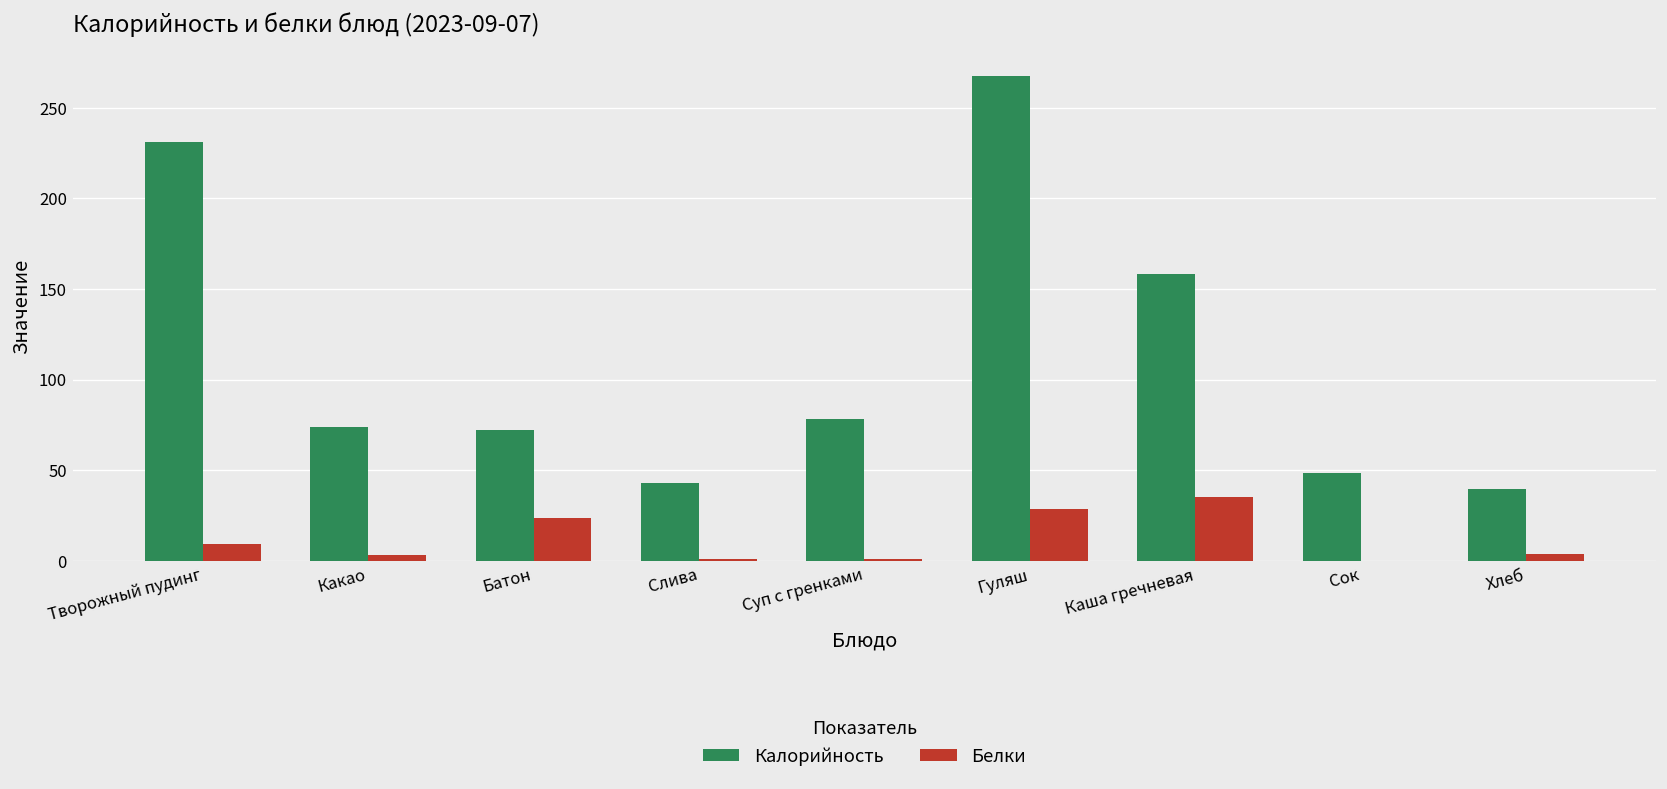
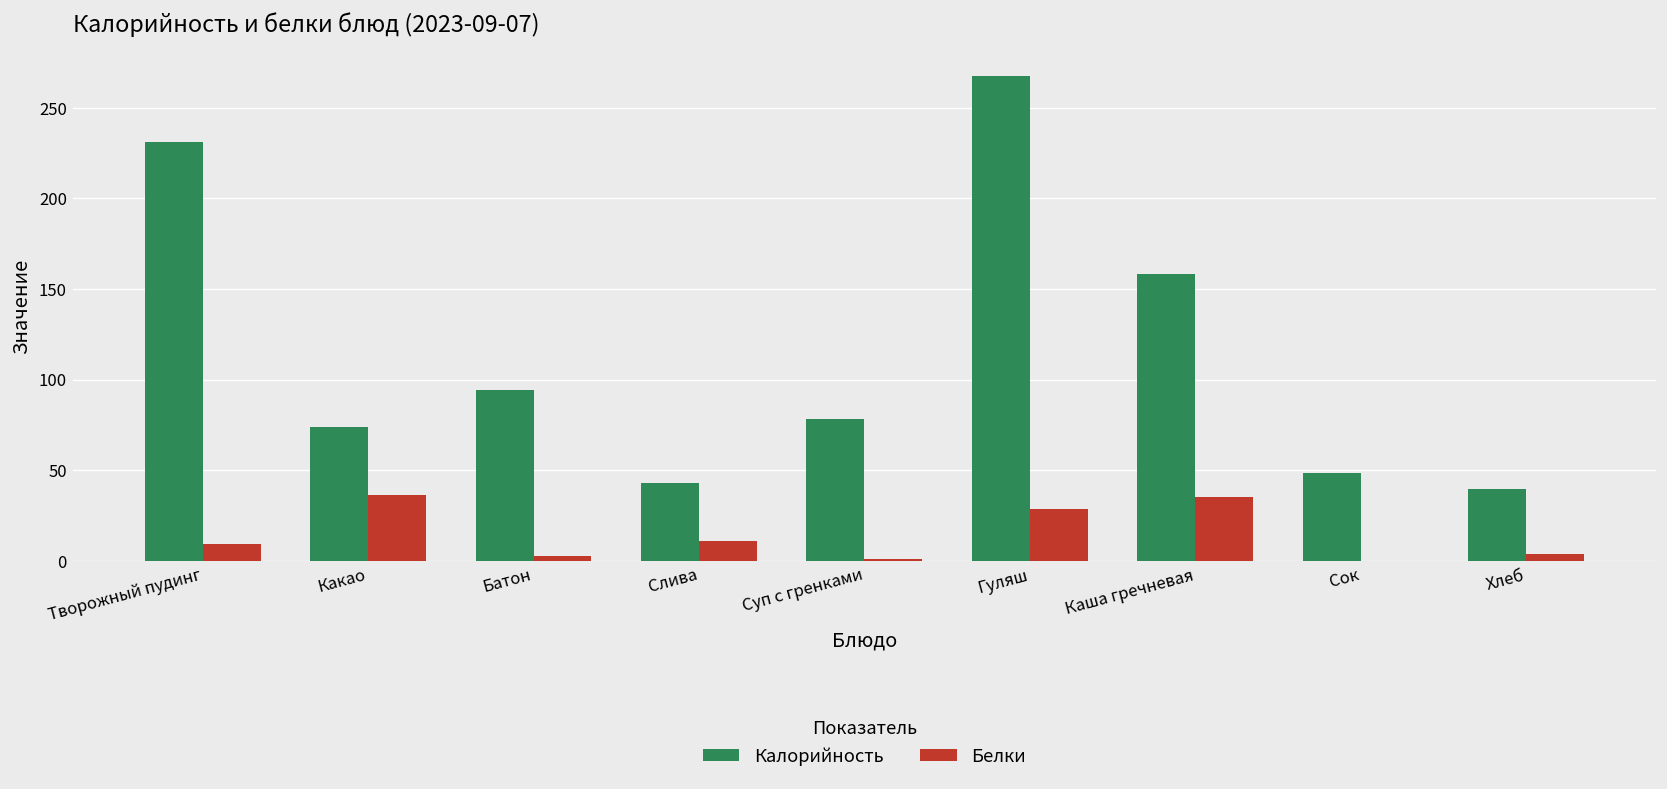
  {
    "Калорийность": {
      "Творожный пудинг": 231,
      "Какао": 74,
-     "Батон": 72,
+     "Батон": 94,
      "Слива": 43,
      "Суп с гренками": 78,
      "Гуляш": 268,
      "Каша гречневая": 159,
      "Сок": 48,
      "Хлеб": 39
    },
    "Белки": {
      "Творожный пудинг": 9,
-     "Какао": 3,
-     "Батон": 24,
-     "Слива": 1,
+     "Какао": 36,
+     "Батон": 3,
+     "Слива": 11,
      "Гуляш": 28,
      "Каша гречневая": 35,
      "Сок": 0,
      "Хлеб": 4
    }
  }
